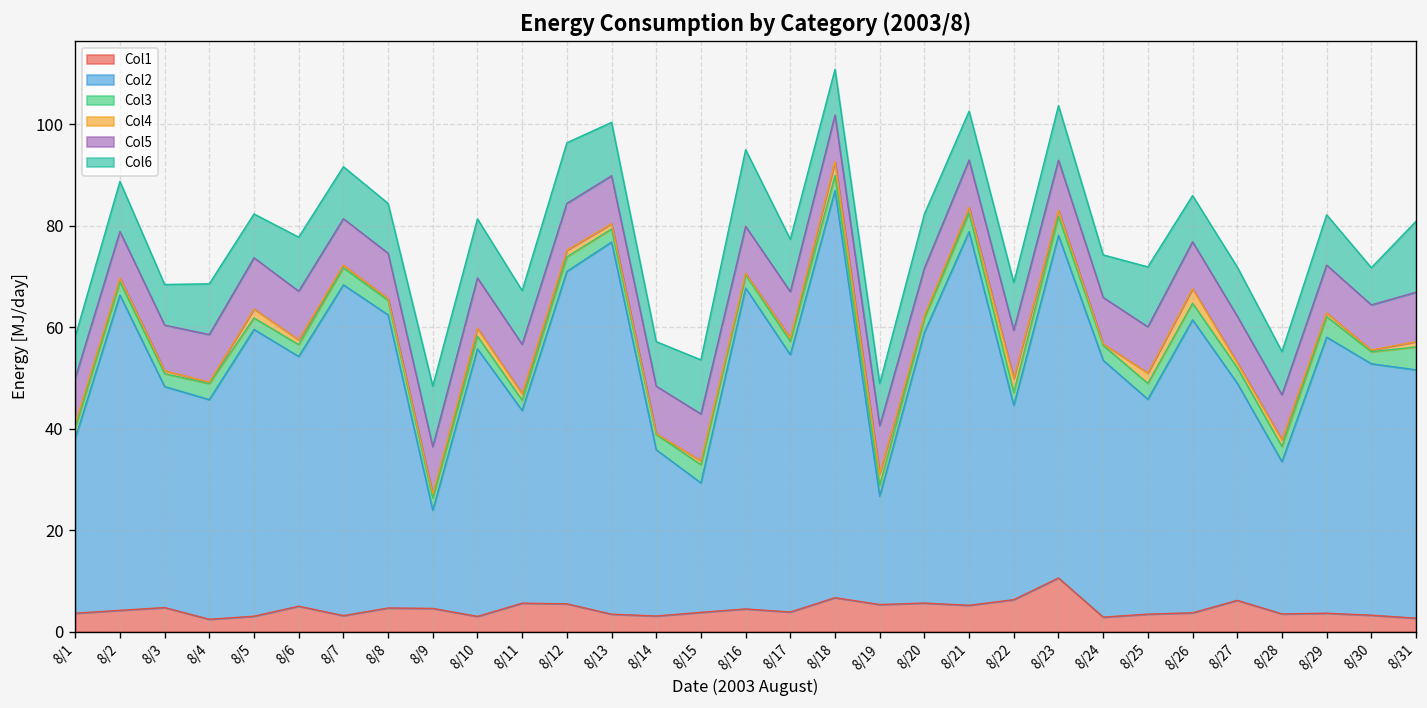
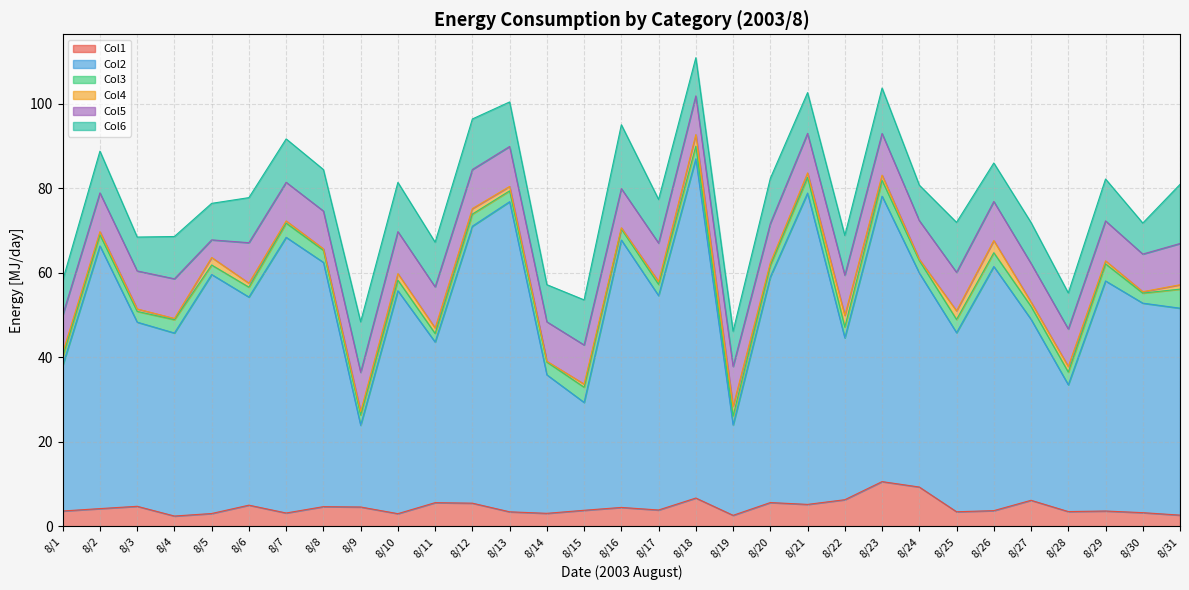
  {
    "Col1": {
      "8/1": 4,
      "8/2": 4,
      "8/3": 5,
      "8/4": 2,
      "8/5": 3,
      "8/6": 5,
      "8/7": 3,
      "8/8": 5,
      "8/9": 5,
      "8/10": 3,
      "8/11": 6,
      "8/12": 5,
      "8/13": 3,
      "8/14": 3,
      "8/15": 4,
      "8/16": 4,
      "8/17": 4,
      "8/18": 7,
-     "8/19": 5,
+     "8/19": 3,
      "8/20": 6,
      "8/21": 5,
      "8/22": 6,
      "8/23": 11,
-     "8/24": 3,
+     "8/24": 9,
      "8/25": 3,
      "8/26": 4,
      "8/27": 6,
      "8/28": 3,
      "8/29": 4,
      "8/30": 3,
      "8/31": 3
    },
    "Col2": {
      "8/1": 34,
      "8/2": 62,
      "8/3": 44,
      "8/4": 43,
      "8/5": 57,
      "8/6": 49,
      "8/7": 65,
      "8/8": 58,
      "8/9": 19,
      "8/10": 53,
      "8/11": 38,
      "8/12": 66,
      "8/13": 73,
      "8/14": 33,
      "8/15": 26,
      "8/16": 63,
      "8/17": 51,
      "8/18": 80,
      "8/19": 21,
      "8/20": 53,
      "8/21": 74,
      "8/22": 38,
      "8/23": 68,
      "8/24": 51,
      "8/25": 42,
      "8/26": 58,
      "8/27": 43,
      "8/28": 30,
      "8/29": 54,
      "8/30": 50,
      "8/31": 49
    },
    "Col4": {
      "8/1": 1,
      "8/2": 1,
      "8/5": 2,
      "8/6": 1,
      "8/9": 1,
      "8/10": 2,
      "8/11": 1,
      "8/12": 1,
      "8/13": 1,
      "8/15": 1,
      "8/17": 1,
      "8/18": 3,
      "8/19": 2,
      "8/21": 1,
      "8/22": 3,
      "8/23": 1,
      "8/25": 2,
      "8/26": 3,
      "8/27": 1,
      "8/28": 1,
      "8/29": 1,
      "8/31": 1
    },
    "Col5": {
      "8/1": 9,
      "8/2": 9,
      "8/3": 9,
      "8/4": 9,
-     "8/5": 10,
+     "8/5": 4,
      "8/6": 10,
      "8/7": 9,
      "8/8": 9,
      "8/9": 9,
      "8/10": 10,
      "8/11": 10,
      "8/12": 9,
      "8/13": 9,
      "8/14": 9,
      "8/15": 9,
      "8/16": 9,
      "8/17": 9,
      "8/18": 9,
      "8/19": 9,
      "8/20": 9,
      "8/21": 9,
      "8/22": 10,
      "8/23": 10,
      "8/24": 9,
      "8/25": 9,
      "8/26": 9,
      "8/27": 9,
      "8/28": 9,
      "8/29": 9,
      "8/30": 9,
      "8/31": 10
    }
  }
